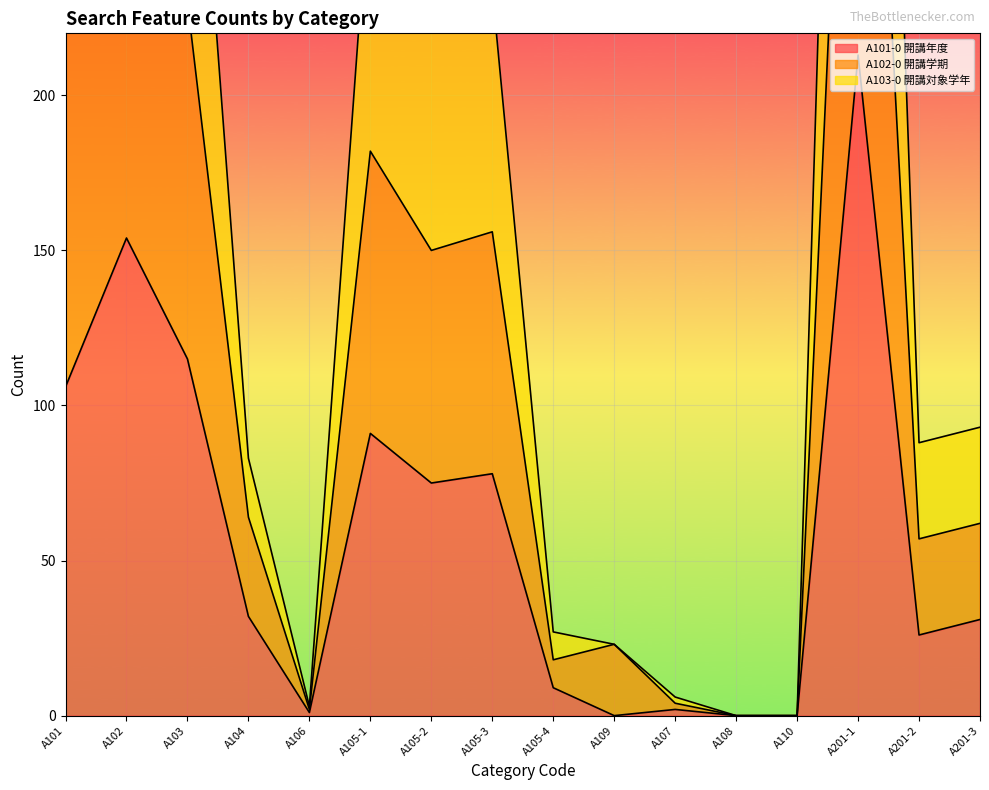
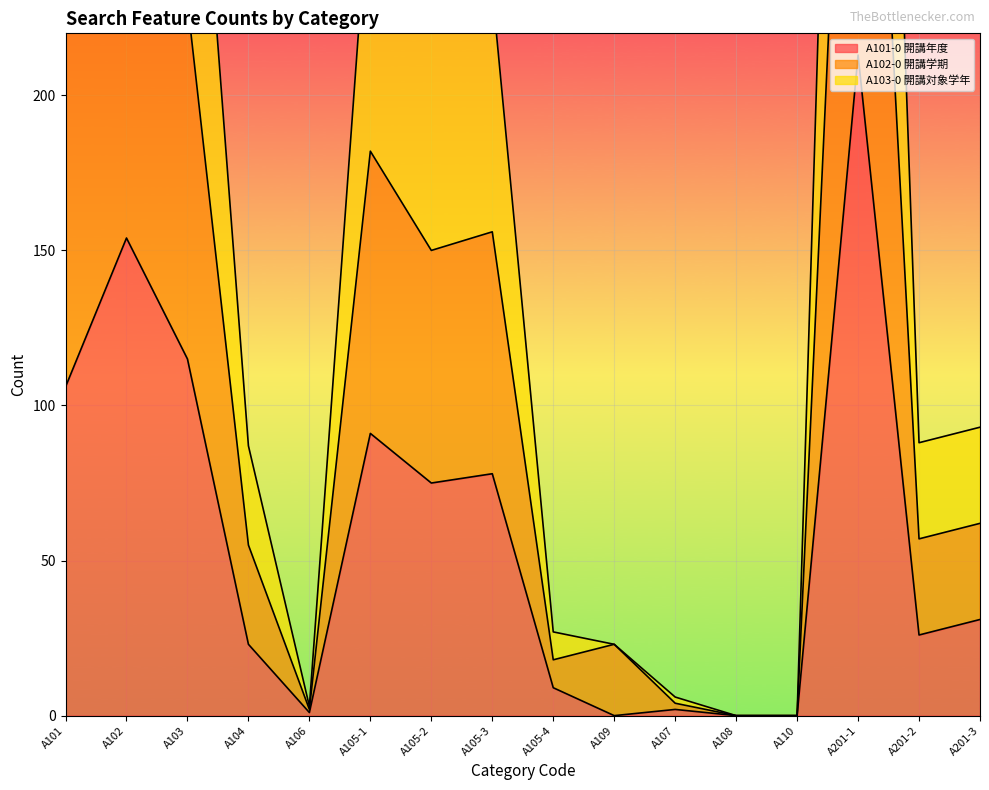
  {
    "A101-0 開講年度": {
      "A101": 106,
      "A102": 154,
      "A103": 115,
-     "A104": 32,
+     "A104": 23,
      "A106": 1,
      "A105-1": 91,
      "A105-2": 75,
      "A105-3": 78,
      "A105-4": 9,
      "A109": 0,
      "A107": 2,
      "A201-2": 26,
      "A201-3": 31
    },
    "A102-0 開講学期": {
      "A104": 32,
      "A106": 1,
      "A105-1": 91,
      "A105-2": 75,
      "A105-3": 78,
      "A105-4": 9,
      "A107": 2,
      "A201-2": 31,
      "A201-3": 31
    },
    "A103-0 開講対象学年": {
-     "A104": 19,
+     "A104": 32,
      "A106": 1,
      "A105-4": 9,
      "A107": 2,
      "A201-2": 31,
      "A201-3": 31
    }
  }
